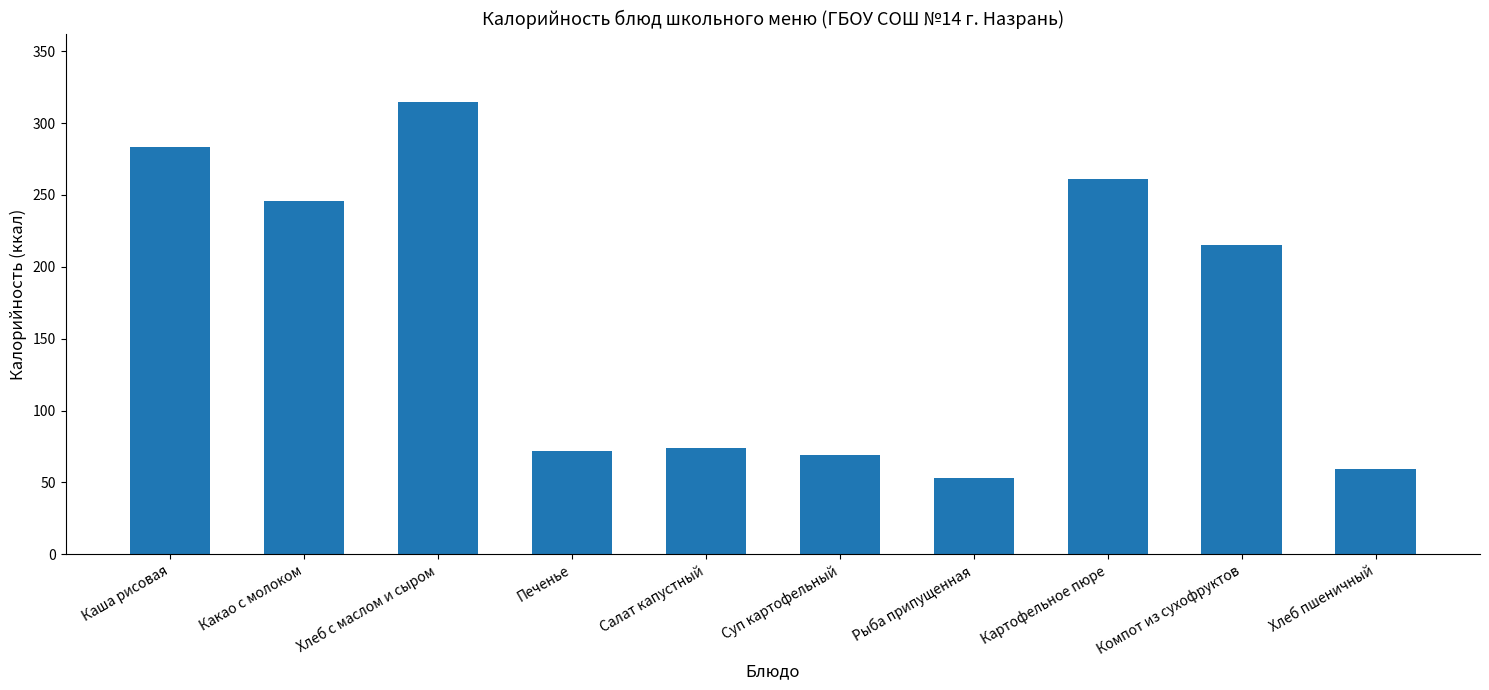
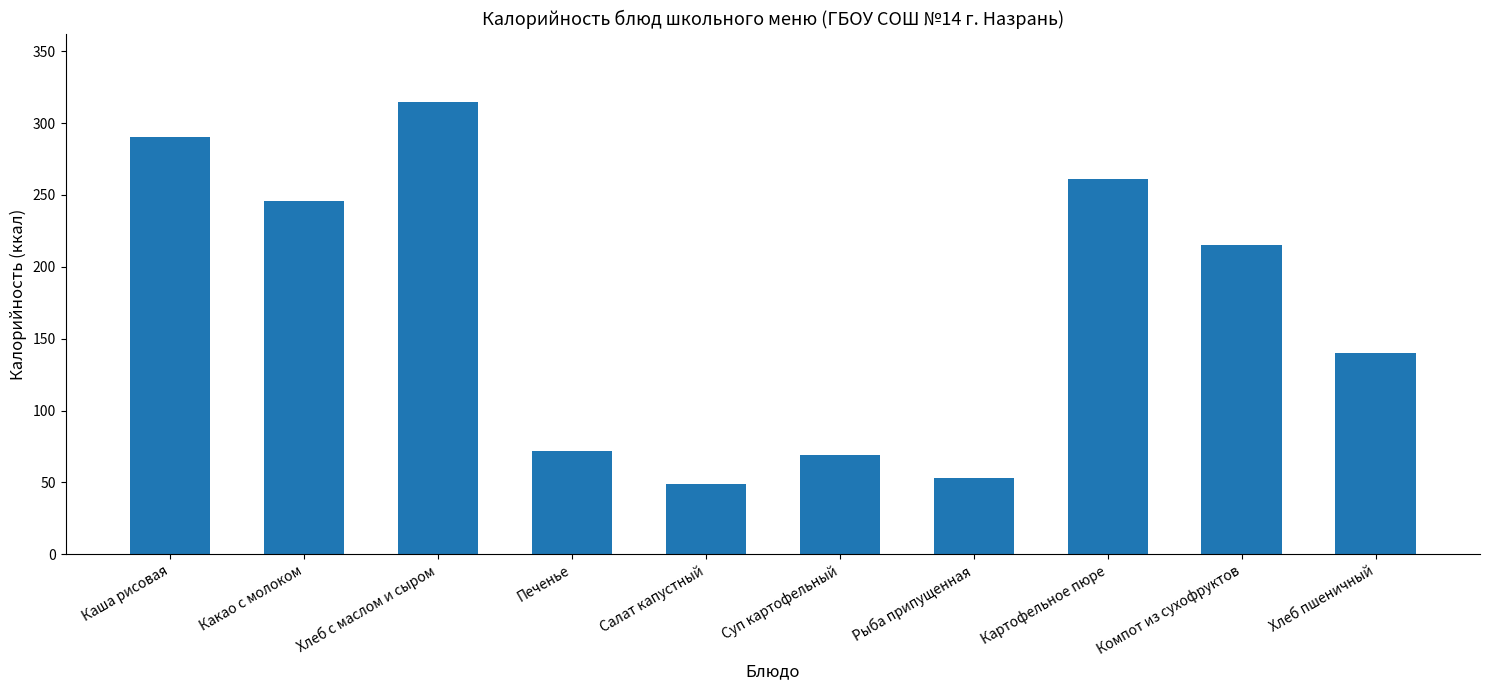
  {
-   "Каша рисовая": 283,
+   "Каша рисовая": 290,
    "Какао с молоком": 246,
    "Хлеб с маслом и сыром": 315,
    "Печенье": 72,
-   "Салат капустный": 74,
+   "Салат капустный": 49,
    "Суп картофельный": 69,
    "Рыба припущенная": 53,
    "Картофельное пюре": 261,
    "Компот из сухофруктов": 215,
-   "Хлеб пшеничный": 59
+   "Хлеб пшеничный": 140
  }
